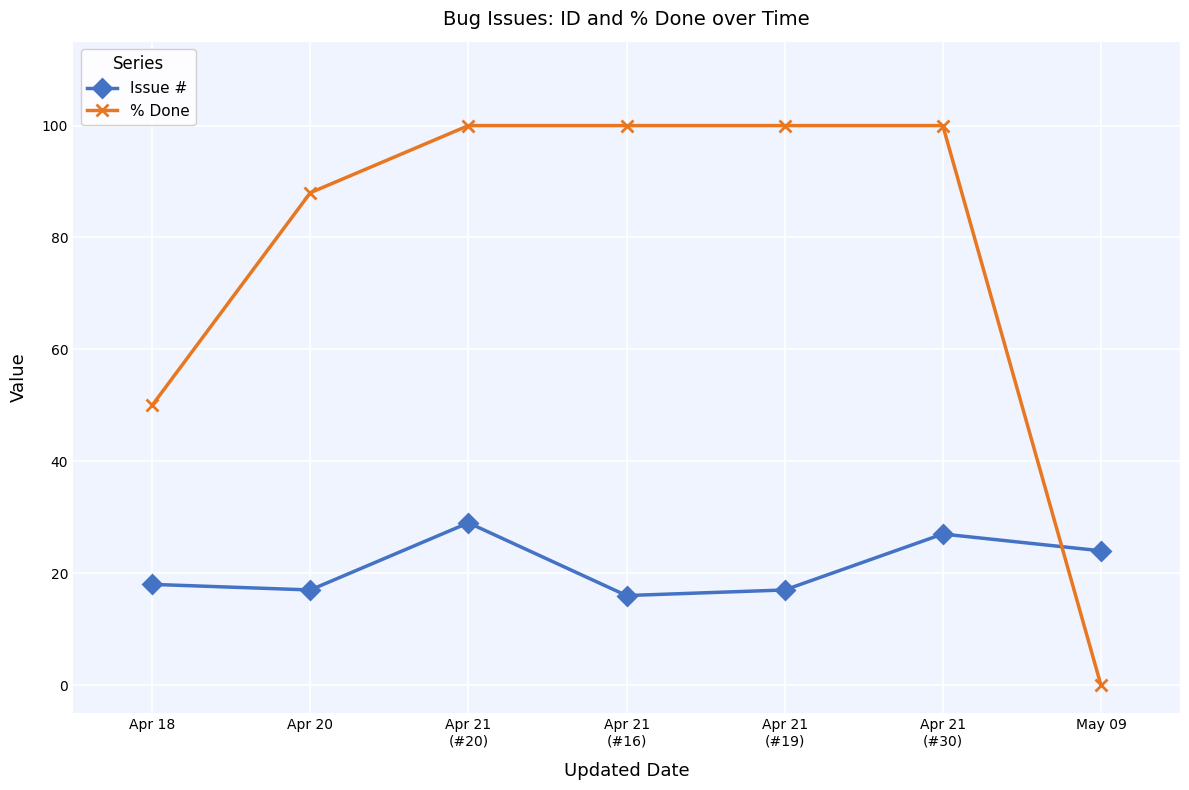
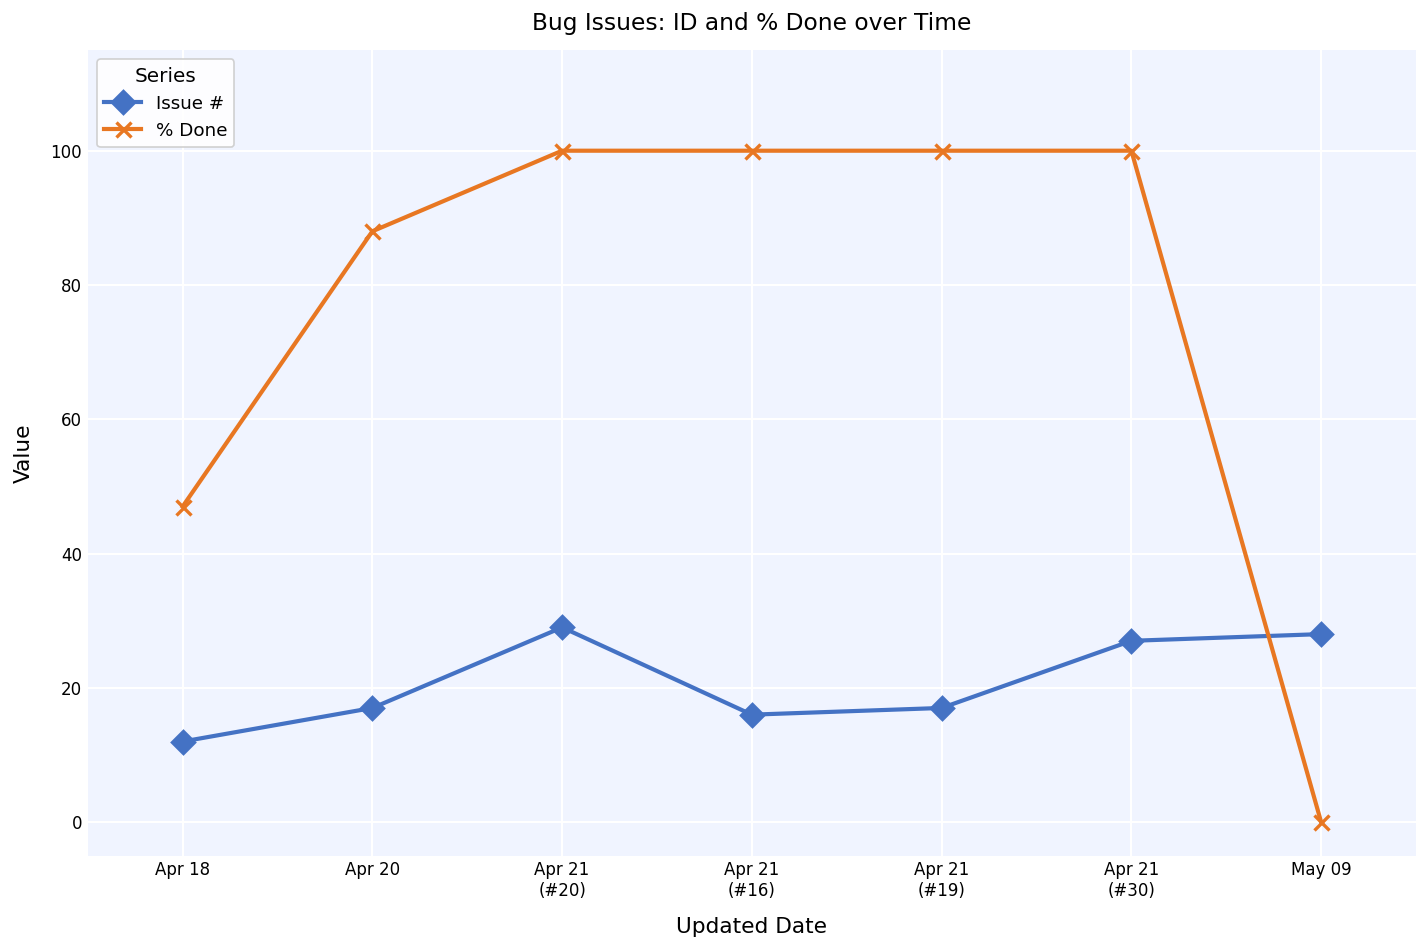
  {
    "Issue #": {
-     "Apr 18": 18,
+     "Apr 18": 12,
      "Apr 20": 17,
      "Apr 21 (#20)": 29,
      "Apr 21 (#16)": 16,
      "Apr 21 (#19)": 17,
      "Apr 21 (#30)": 27,
-     "May 09": 24
+     "May 09": 28
    },
    "% Done": {
-     "Apr 18": 50,
+     "Apr 18": 47,
      "Apr 20": 88,
      "Apr 21 (#20)": 100,
      "Apr 21 (#16)": 100,
      "Apr 21 (#19)": 100,
      "Apr 21 (#30)": 100,
      "May 09": 0
    }
  }
